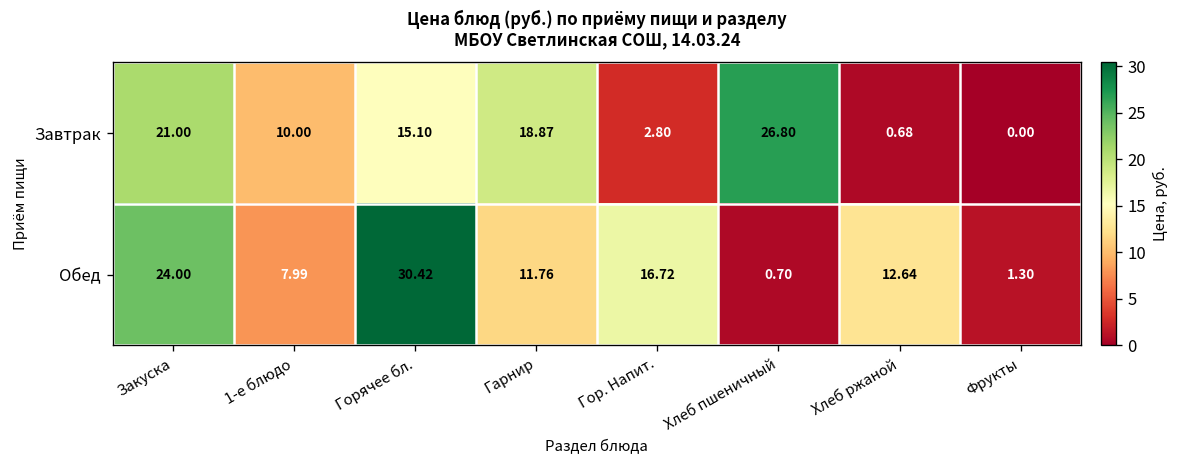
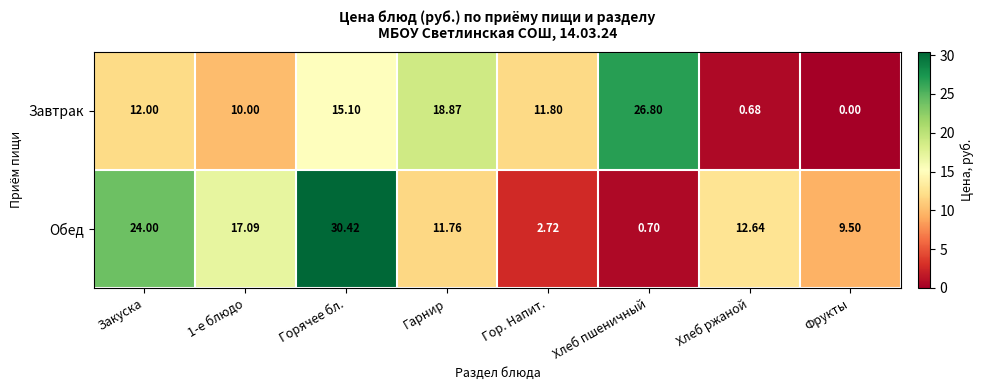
  {
    "Завтрак": {
-     "Закуска": 21.00,
+     "Закуска": 12.00,
      "1-е блюдо": 10.00,
      "Горячее бл.": 15.10,
      "Гарнир": 18.87,
-     "Гор. Напит.": 2.80,
+     "Гор. Напит.": 11.80,
      "Хлеб пшеничный": 26.80,
      "Хлеб ржаной": 0.68,
      "Фрукты": 0.00
    },
    "Обед": {
      "Закуска": 24.00,
-     "1-е блюдо": 7.99,
+     "1-е блюдо": 17.09,
      "Горячее бл.": 30.42,
      "Гарнир": 11.76,
-     "Гор. Напит.": 16.72,
+     "Гор. Напит.": 2.72,
      "Хлеб пшеничный": 0.70,
      "Хлеб ржаной": 12.64,
-     "Фрукты": 1.30
+     "Фрукты": 9.50
    }
  }
